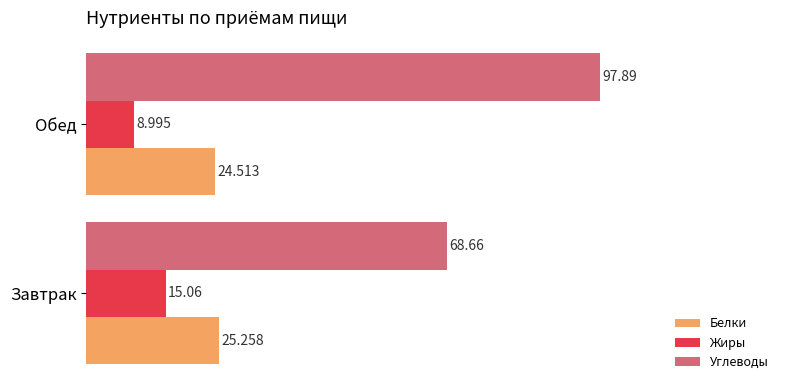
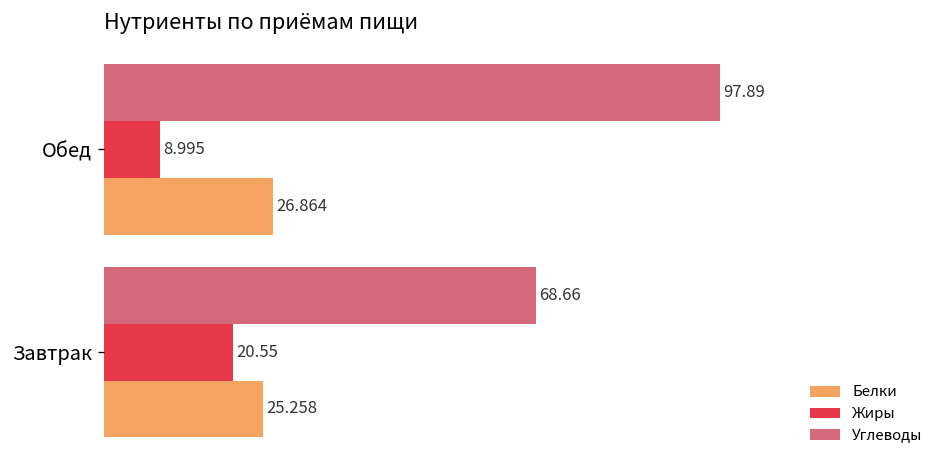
  {
    "Белки": {
-     "Обед": 24.513,
+     "Обед": 26.864,
      "Завтрак": 25.258
    },
    "Жиры": {
      "Обед": 8.995,
-     "Завтрак": 15.06
+     "Завтрак": 20.55
    },
    "Углеводы": {
      "Обед": 97.89,
      "Завтрак": 68.66
    }
  }
